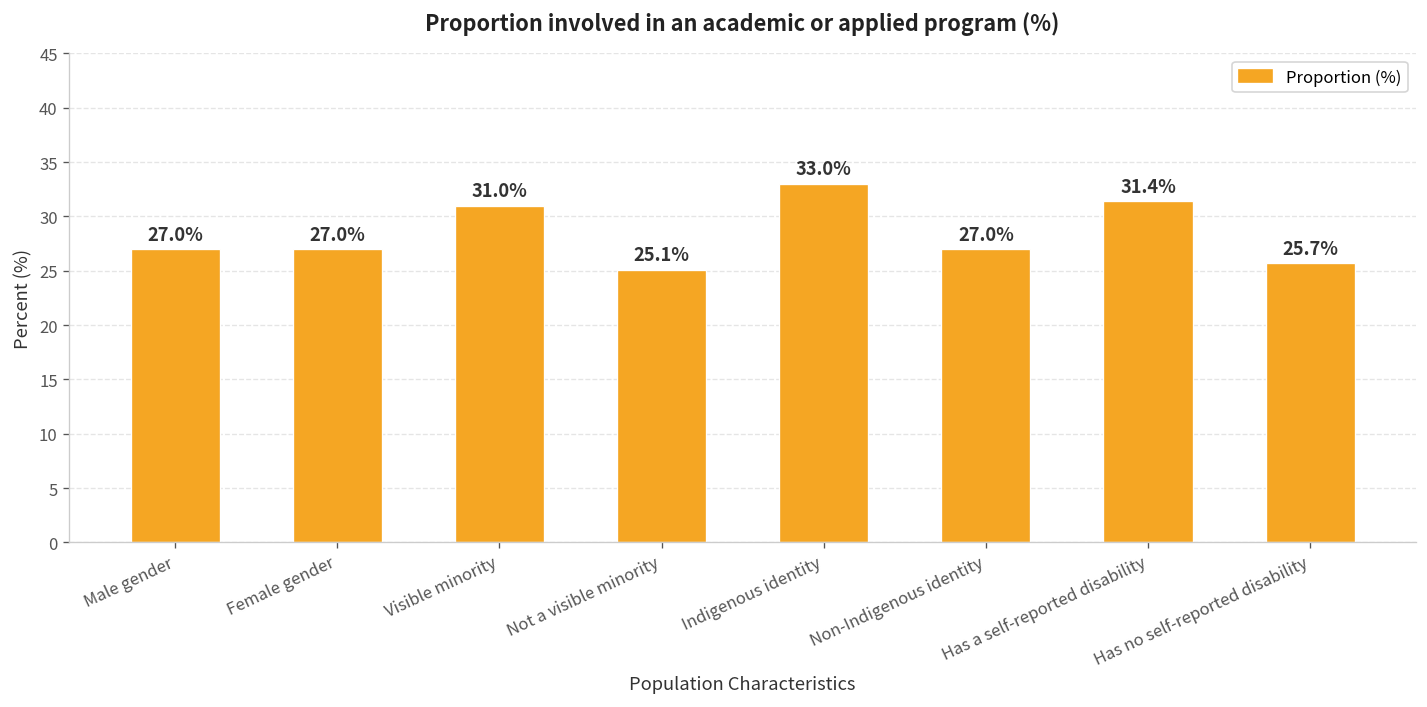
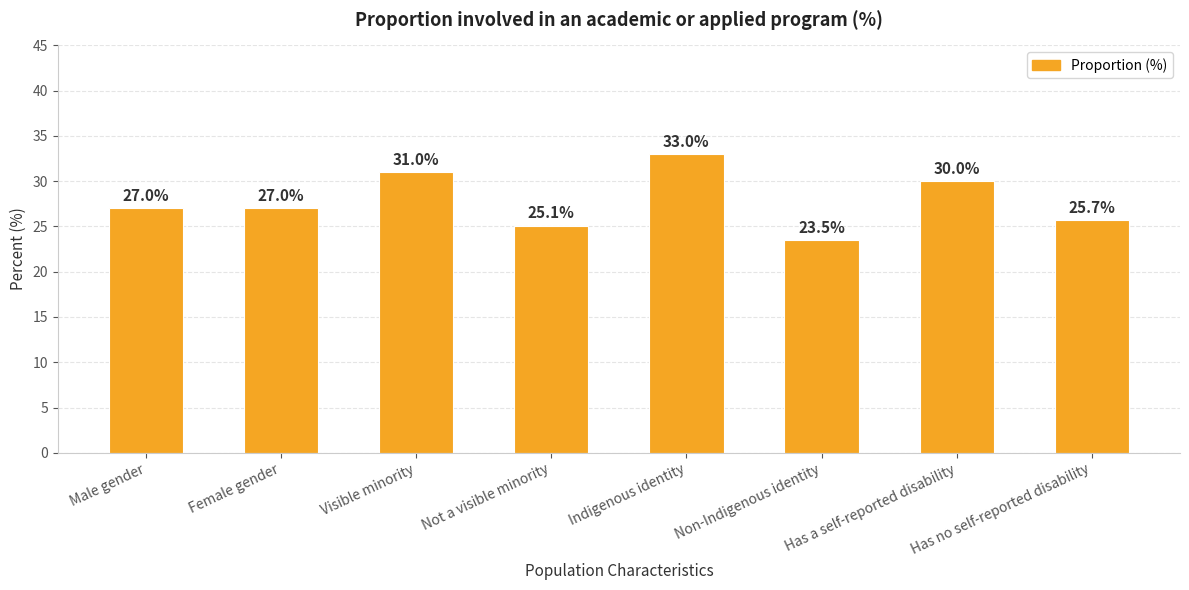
  {
    "Male gender": "27.0%",
    "Female gender": "27.0%",
    "Visible minority": "31.0%",
    "Not a visible minority": "25.1%",
    "Indigenous identity": "33.0%",
-   "Non-Indigenous identity": "27.0%",
-   "Has a self-reported disability": "31.4%",
+   "Non-Indigenous identity": "23.5%",
+   "Has a self-reported disability": "30.0%",
    "Has no self-reported disability": "25.7%"
  }
